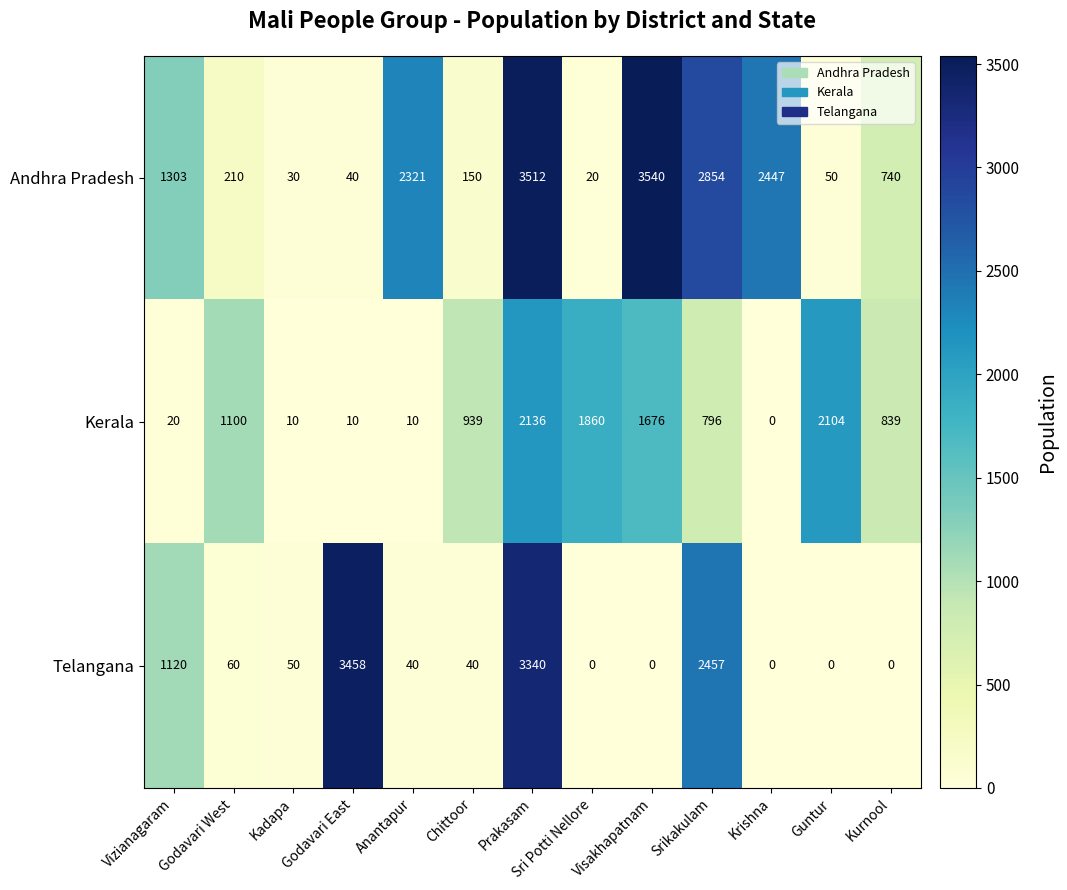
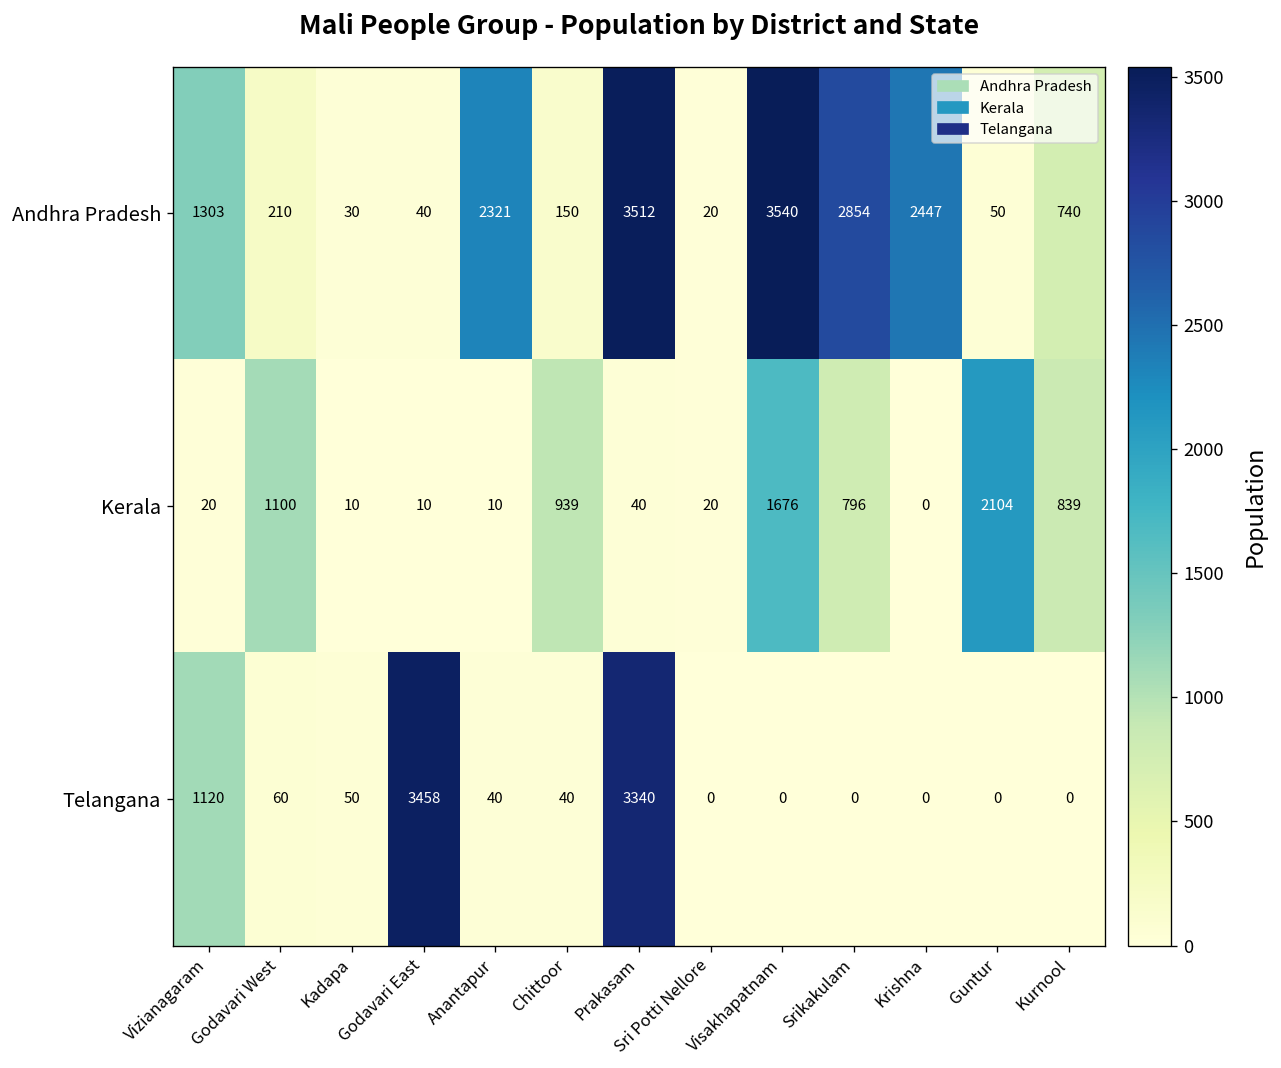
  {
    "Andhra Pradesh": {
      "Vizianagaram": 1303,
      "Godavari West": 210,
      "Kadapa": 30,
      "Godavari East": 40,
      "Anantapur": 2321,
      "Chittoor": 150,
      "Prakasam": 3512,
      "Sri Potti Nellore": 20,
      "Visakhapatnam": 3540,
      "Srikakulam": 2854,
      "Krishna": 2447,
      "Guntur": 50,
      "Kurnool": 740
    },
    "Kerala": {
      "Vizianagaram": 20,
      "Godavari West": 1100,
      "Kadapa": 10,
      "Godavari East": 10,
      "Anantapur": 10,
      "Chittoor": 939,
-     "Prakasam": 2136,
-     "Sri Potti Nellore": 1860,
+     "Prakasam": 40,
+     "Sri Potti Nellore": 20,
      "Visakhapatnam": 1676,
      "Srikakulam": 796,
      "Krishna": 0,
      "Guntur": 2104,
      "Kurnool": 839
    },
    "Telangana": {
      "Vizianagaram": 1120,
      "Godavari West": 60,
      "Kadapa": 50,
      "Godavari East": 3458,
      "Anantapur": 40,
      "Chittoor": 40,
      "Prakasam": 3340,
      "Sri Potti Nellore": 0,
      "Visakhapatnam": 0,
-     "Srikakulam": 2457,
+     "Srikakulam": 0,
      "Krishna": 0,
      "Guntur": 0,
      "Kurnool": 0
    }
  }
